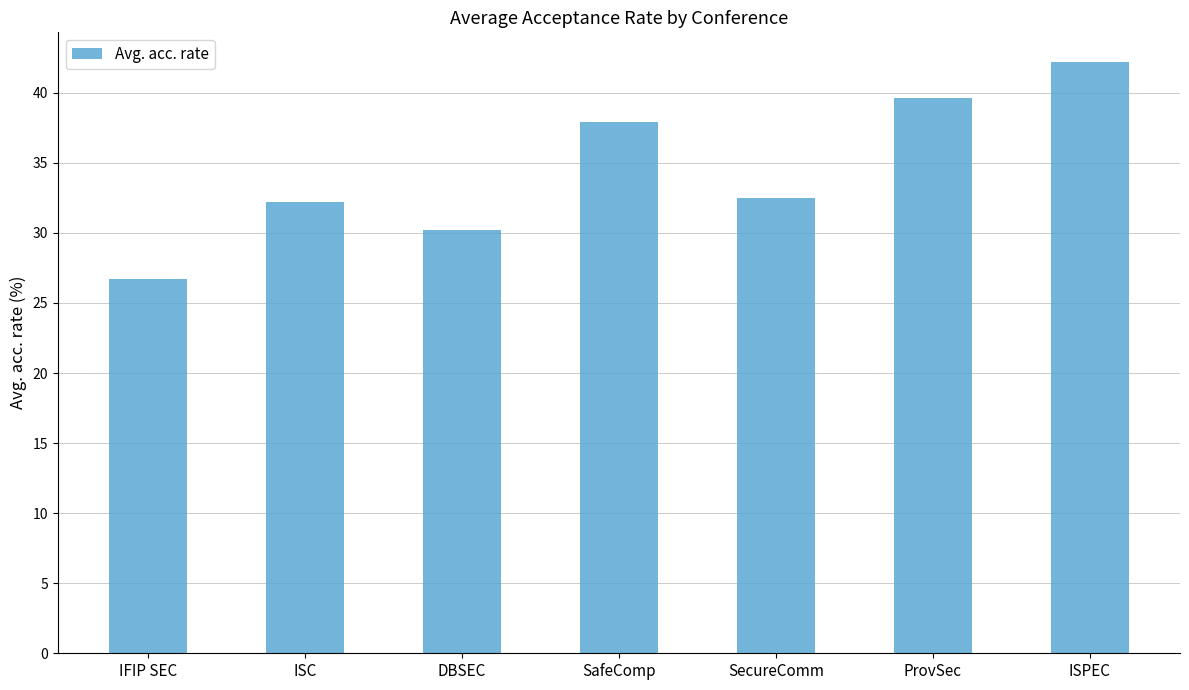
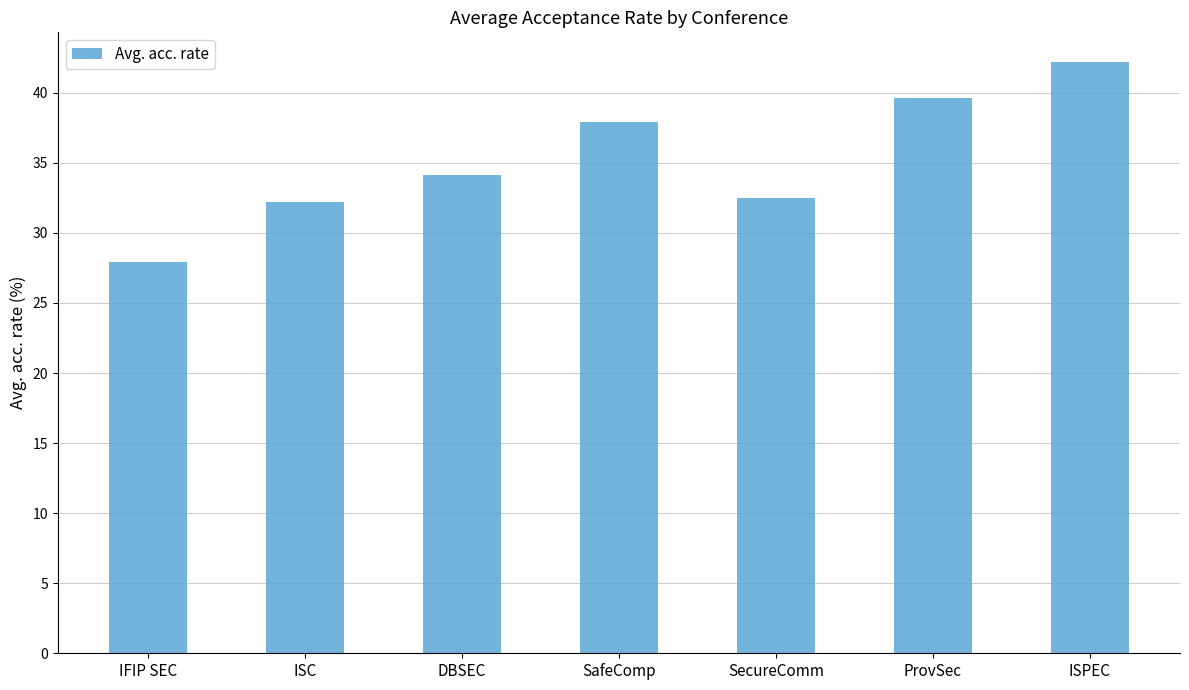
  {
-   "IFIP SEC": 26.7,
+   "IFIP SEC": 27.9,
    "ISC": 32.2,
-   "DBSEC": 30.2,
+   "DBSEC": 34.1,
    "SafeComp": 37.9,
    "SecureComm": 32.5,
    "ProvSec": 39.6,
    "ISPEC": 42.2
  }
